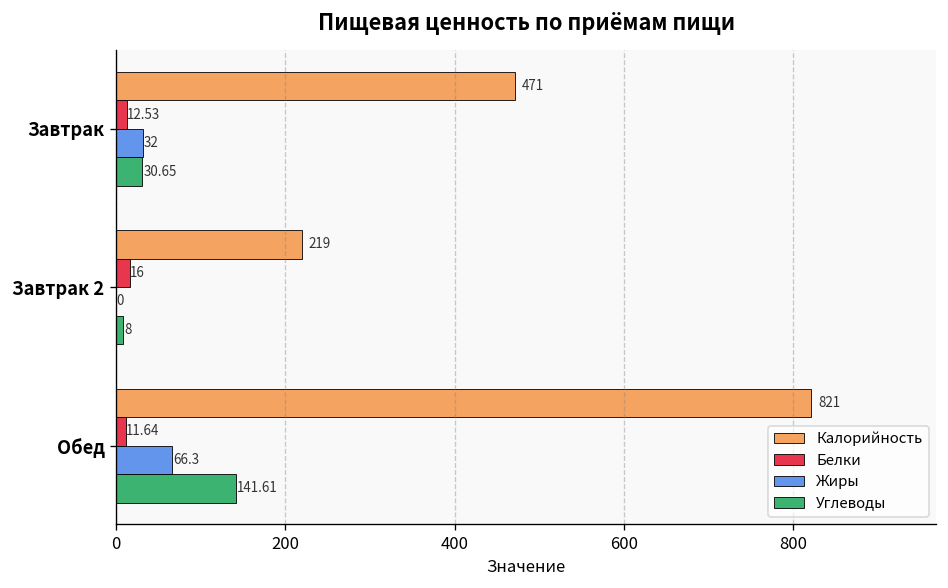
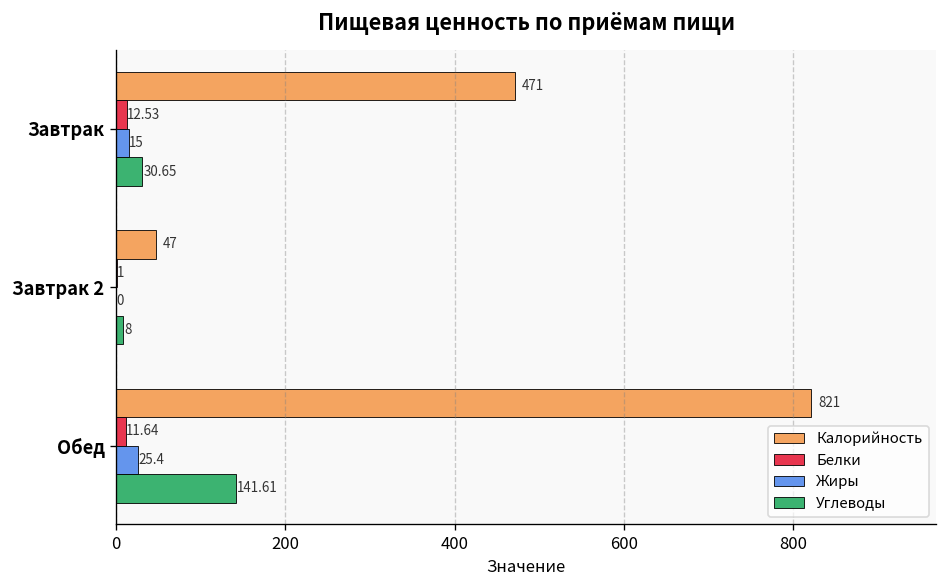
  {
    "Калорийность": {
      "Завтрак": 471,
-     "Завтрак 2": 219,
+     "Завтрак 2": 47,
      "Обед": 821
    },
    "Белки": {
      "Завтрак": 12.53,
-     "Завтрак 2": 16,
+     "Завтрак 2": 1,
      "Обед": 11.64
    },
    "Жиры": {
-     "Завтрак": 32,
+     "Завтрак": 15,
      "Завтрак 2": 0,
-     "Обед": 66.3
+     "Обед": 25.4
    },
    "Углеводы": {
      "Завтрак": 30.65,
      "Завтрак 2": 8,
      "Обед": 141.61
    }
  }
